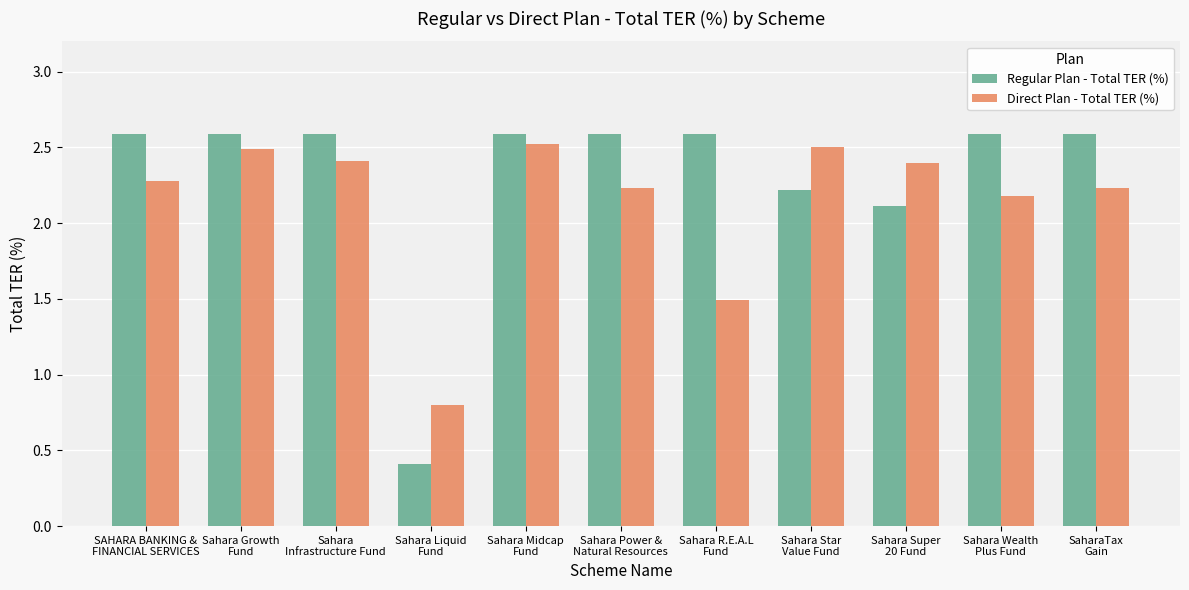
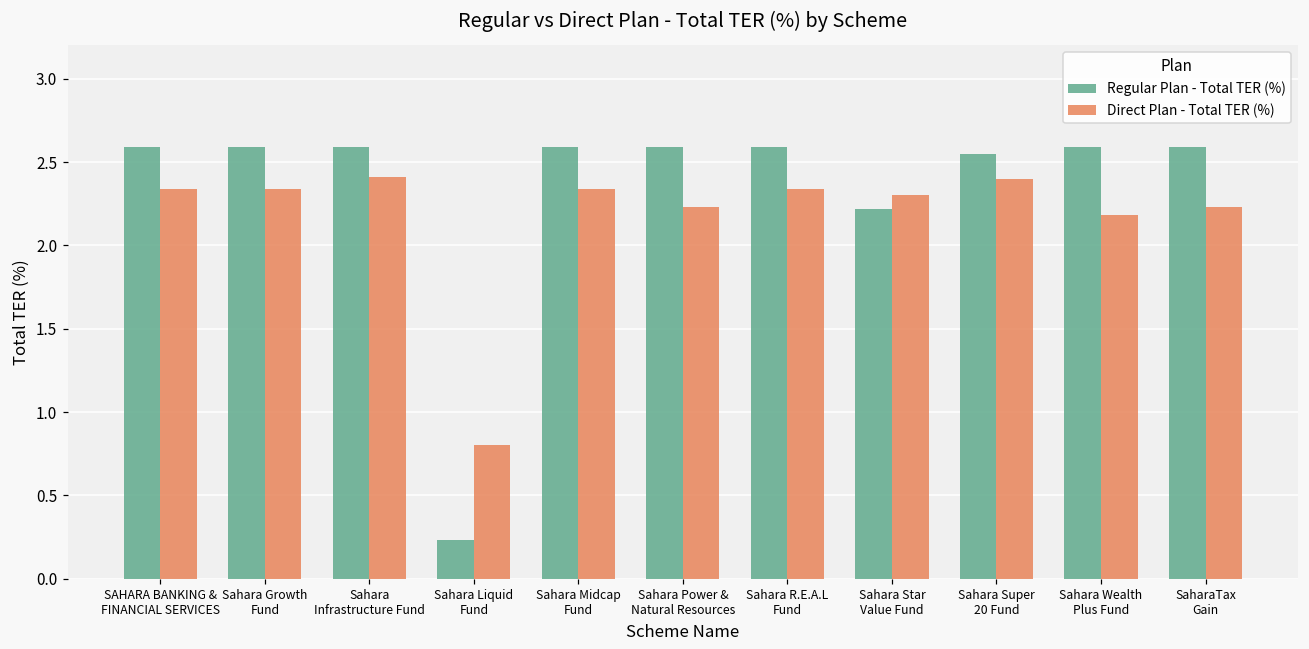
  {
    "Regular Plan - Total TER (%)": {
      "SAHARA BANKING & FINANCIAL SERVICES": 2.59,
      "Sahara Growth Fund": 2.59,
      "Sahara Infrastructure Fund": 2.59,
-     "Sahara Liquid Fund": 0.41,
+     "Sahara Liquid Fund": 0.23,
      "Sahara Midcap Fund": 2.59,
      "Sahara Power & Natural Resources": 2.59,
      "Sahara R.E.A.L Fund": 2.59,
      "Sahara Star Value Fund": 2.22,
-     "Sahara Super 20 Fund": 2.11,
+     "Sahara Super 20 Fund": 2.55,
      "Sahara Wealth Plus Fund": 2.59,
      "SaharaTax Gain": 2.59
    },
    "Direct Plan - Total TER (%)": {
-     "SAHARA BANKING & FINANCIAL SERVICES": 2.28,
-     "Sahara Growth Fund": 2.49,
+     "SAHARA BANKING & FINANCIAL SERVICES": 2.34,
+     "Sahara Growth Fund": 2.34,
      "Sahara Infrastructure Fund": 2.41,
      "Sahara Liquid Fund": 0.80,
-     "Sahara Midcap Fund": 2.52,
+     "Sahara Midcap Fund": 2.34,
      "Sahara Power & Natural Resources": 2.23,
-     "Sahara R.E.A.L Fund": 1.49,
-     "Sahara Star Value Fund": 2.5,
+     "Sahara R.E.A.L Fund": 2.34,
+     "Sahara Star Value Fund": 2.3,
      "Sahara Super 20 Fund": 2.40,
      "Sahara Wealth Plus Fund": 2.18,
      "SaharaTax Gain": 2.23
    }
  }
